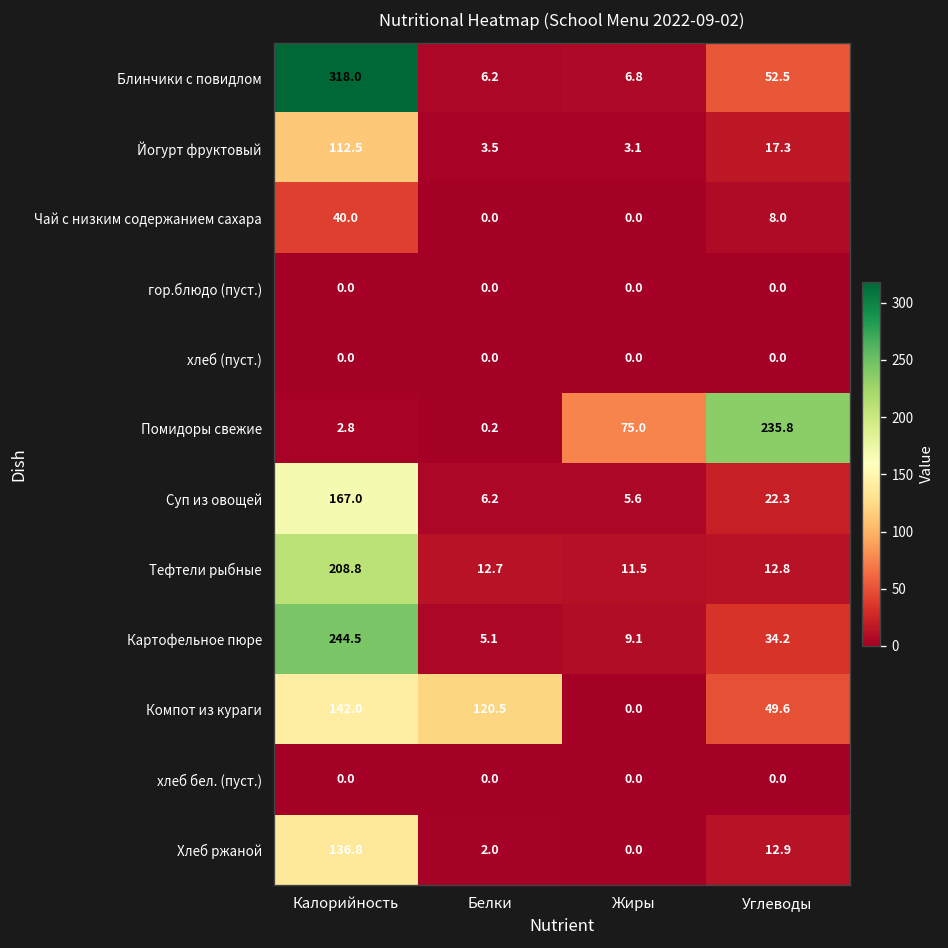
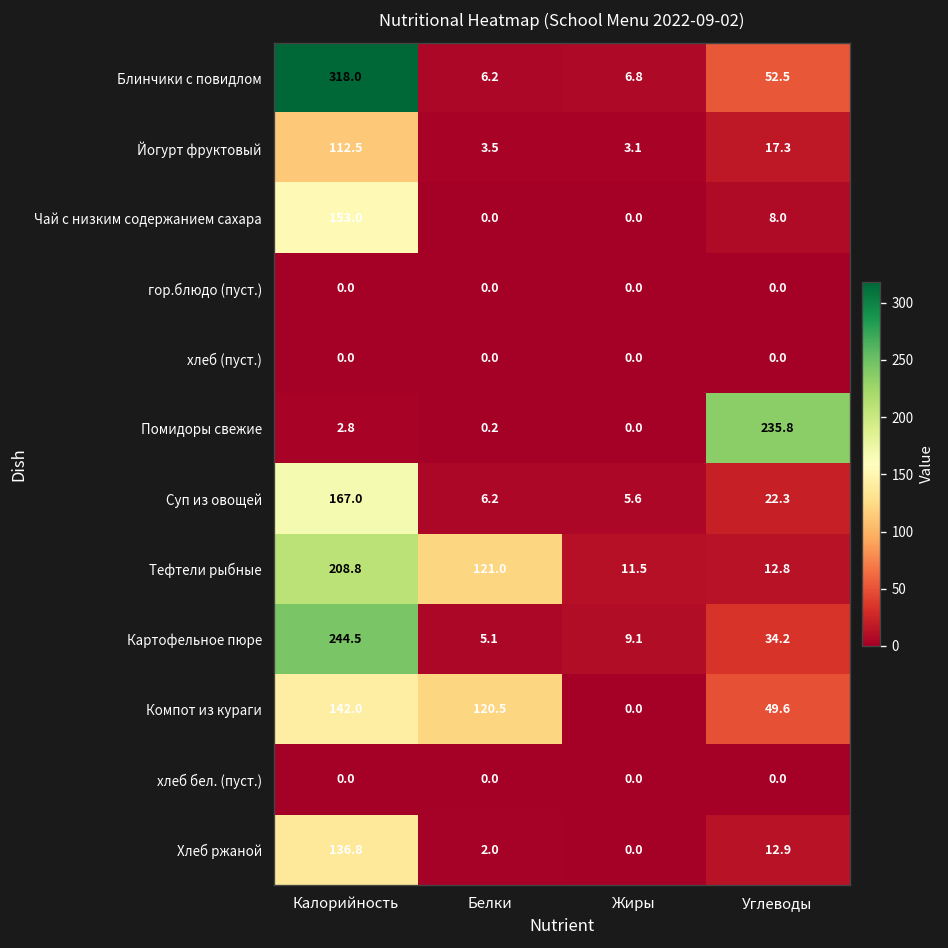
  {
    "Блинчики с повидлом": {
      "Калорийность": 318.0,
      "Белки": 6.2,
      "Жиры": 6.8,
      "Углеводы": 52.5
    },
    "Йогурт фруктовый": {
      "Калорийность": 112.5,
      "Белки": 3.5,
      "Жиры": 3.1,
      "Углеводы": 17.3
    },
    "Чай с низким содержанием сахара": {
-     "Калорийность": 40.0,
+     "Калорийность": 153.0,
      "Белки": 0.0,
      "Жиры": 0.0,
      "Углеводы": 8.0
    },
    "гор.блюдо (пуст.)": {
      "Калорийность": 0.0,
      "Белки": 0.0,
      "Жиры": 0.0,
      "Углеводы": 0.0
    },
    "хлеб (пуст.)": {
      "Калорийность": 0.0,
      "Белки": 0.0,
      "Жиры": 0.0,
      "Углеводы": 0.0
    },
    "Помидоры свежие": {
      "Калорийность": 2.8,
      "Белки": 0.2,
-     "Жиры": 75.0,
+     "Жиры": 0.0,
      "Углеводы": 235.8
    },
    "Суп из овощей": {
      "Калорийность": 167.0,
      "Белки": 6.2,
      "Жиры": 5.6,
      "Углеводы": 22.3
    },
    "Тефтели рыбные": {
      "Калорийность": 208.8,
-     "Белки": 12.7,
+     "Белки": 121.0,
      "Жиры": 11.5,
      "Углеводы": 12.8
    },
    "Картофельное пюре": {
      "Калорийность": 244.5,
      "Белки": 5.1,
      "Жиры": 9.1,
      "Углеводы": 34.2
    },
    "Компот из кураги": {
      "Калорийность": 142.0,
      "Белки": 120.5,
      "Жиры": 0.0,
      "Углеводы": 49.6
    },
    "хлеб бел. (пуст.)": {
      "Калорийность": 0.0,
      "Белки": 0.0,
      "Жиры": 0.0,
      "Углеводы": 0.0
    },
    "Хлеб ржаной": {
      "Калорийность": 136.8,
      "Белки": 2.0,
      "Жиры": 0.0,
      "Углеводы": 12.9
    }
  }
